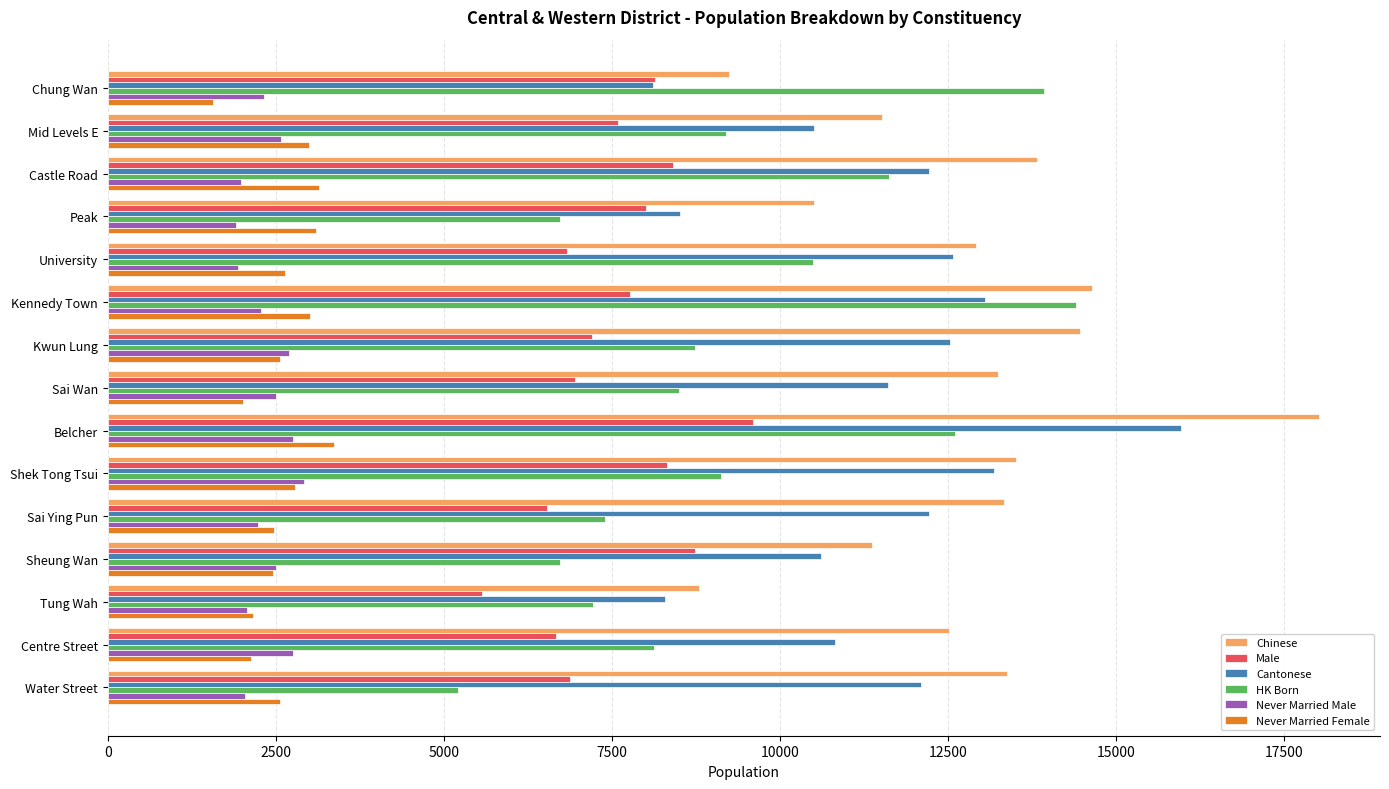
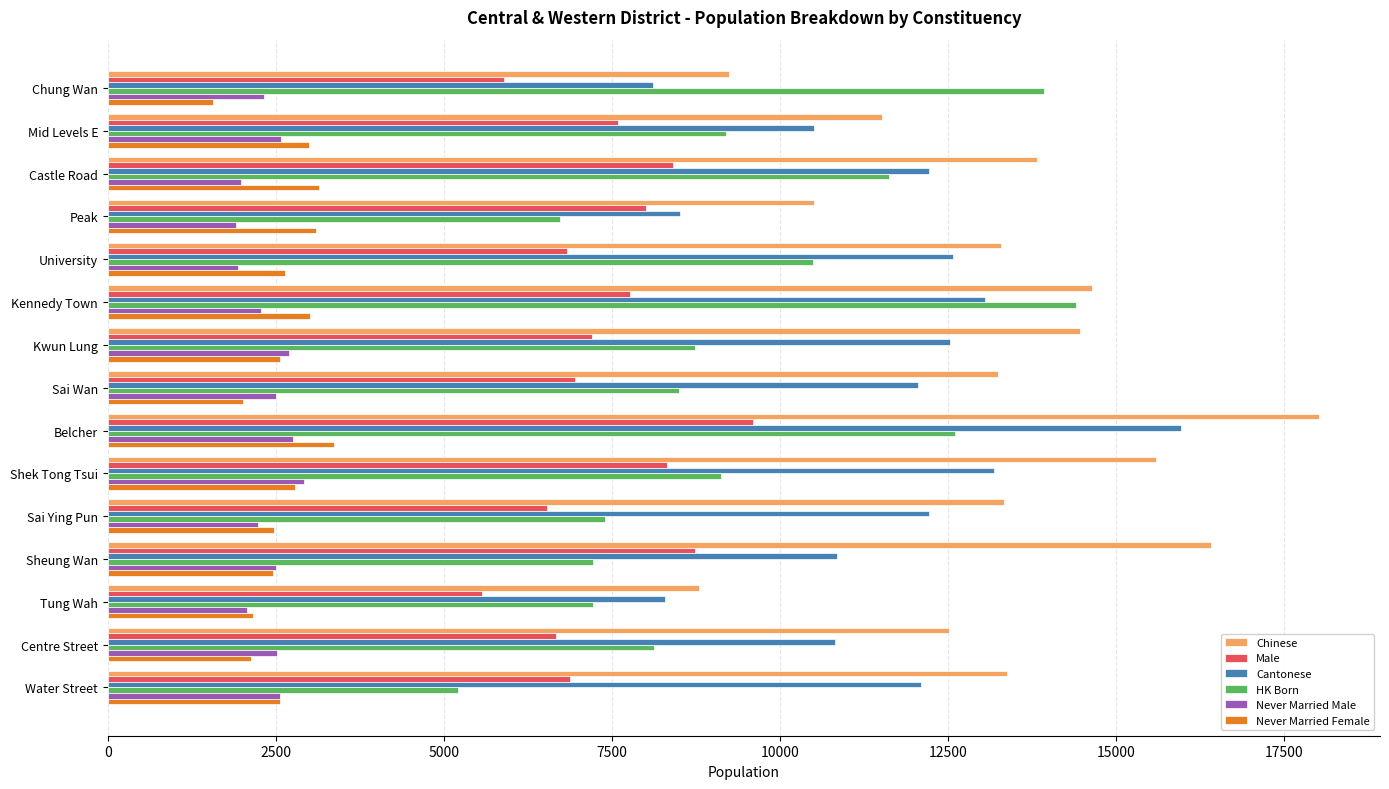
  {
    "Chinese": {
      "Chung Wan": 9200,
      "Mid Levels E": 11500,
      "Castle Road": 13800,
      "Peak": 10500,
-     "University": 12900,
+     "University": 13300,
      "Kennedy Town": 14600,
      "Kwun Lung": 14500,
      "Sai Wan": 13200,
      "Belcher": 18000,
-     "Shek Tong Tsui": 13500,
+     "Shek Tong Tsui": 15600,
      "Sai Ying Pun": 13300,
-     "Sheung Wan": 11400,
+     "Sheung Wan": 16400,
      "Tung Wah": 8800,
      "Centre Street": 12500,
      "Water Street": 13400
    },
    "Male": {
-     "Chung Wan": 8100,
+     "Chung Wan": 5900,
      "Mid Levels E": 7600,
      "Castle Road": 8400,
      "Peak": 8000,
      "University": 6800,
      "Kennedy Town": 7800,
      "Kwun Lung": 7200,
      "Sai Wan": 6900,
      "Belcher": 9600,
      "Shek Tong Tsui": 8300,
      "Sai Ying Pun": 6500,
      "Sheung Wan": 8700,
      "Tung Wah": 5600,
      "Centre Street": 6700,
      "Water Street": 6900
    },
    "Cantonese": {
      "Chung Wan": 8100,
      "Mid Levels E": 10500,
      "Castle Road": 12200,
      "Peak": 8500,
      "University": 12600,
      "Kennedy Town": 13000,
      "Kwun Lung": 12500,
-     "Sai Wan": 11600,
+     "Sai Wan": 12100,
      "Belcher": 16000,
      "Shek Tong Tsui": 13200,
      "Sai Ying Pun": 12200,
-     "Sheung Wan": 10600,
+     "Sheung Wan": 10800,
      "Tung Wah": 8300,
      "Centre Street": 10800,
      "Water Street": 12100
    },
    "HK Born": {
      "Chung Wan": 13900,
      "Mid Levels E": 9200,
      "Castle Road": 11600,
      "Peak": 6700,
      "University": 10500,
      "Kennedy Town": 14400,
      "Kwun Lung": 8700,
      "Sai Wan": 8500,
      "Belcher": 12600,
      "Shek Tong Tsui": 9100,
      "Sai Ying Pun": 7400,
-     "Sheung Wan": 6700,
+     "Sheung Wan": 7200,
      "Tung Wah": 7200,
      "Centre Street": 8100,
      "Water Street": 5200
    },
    "Never Married Male": {
      "Chung Wan": 2300,
      "Mid Levels E": 2600,
      "Castle Road": 2000,
      "Peak": 1900,
      "University": 1900,
      "Kennedy Town": 2300,
      "Kwun Lung": 2700,
      "Sai Wan": 2500,
      "Belcher": 2800,
      "Shek Tong Tsui": 2900,
      "Sai Ying Pun": 2200,
      "Sheung Wan": 2500,
      "Tung Wah": 2100,
-     "Centre Street": 2800,
-     "Water Street": 2000
+     "Centre Street": 2500,
+     "Water Street": 2600
    },
    "Never Married Female": {
      "Chung Wan": 1600,
      "Mid Levels E": 3000,
      "Castle Road": 3100,
      "Peak": 3100,
      "University": 2600,
      "Kennedy Town": 3000,
      "Kwun Lung": 2600,
      "Sai Wan": 2000,
      "Belcher": 3400,
      "Shek Tong Tsui": 2800,
      "Sai Ying Pun": 2500,
      "Sheung Wan": 2500,
      "Tung Wah": 2200,
      "Centre Street": 2100,
      "Water Street": 2600
    }
  }
